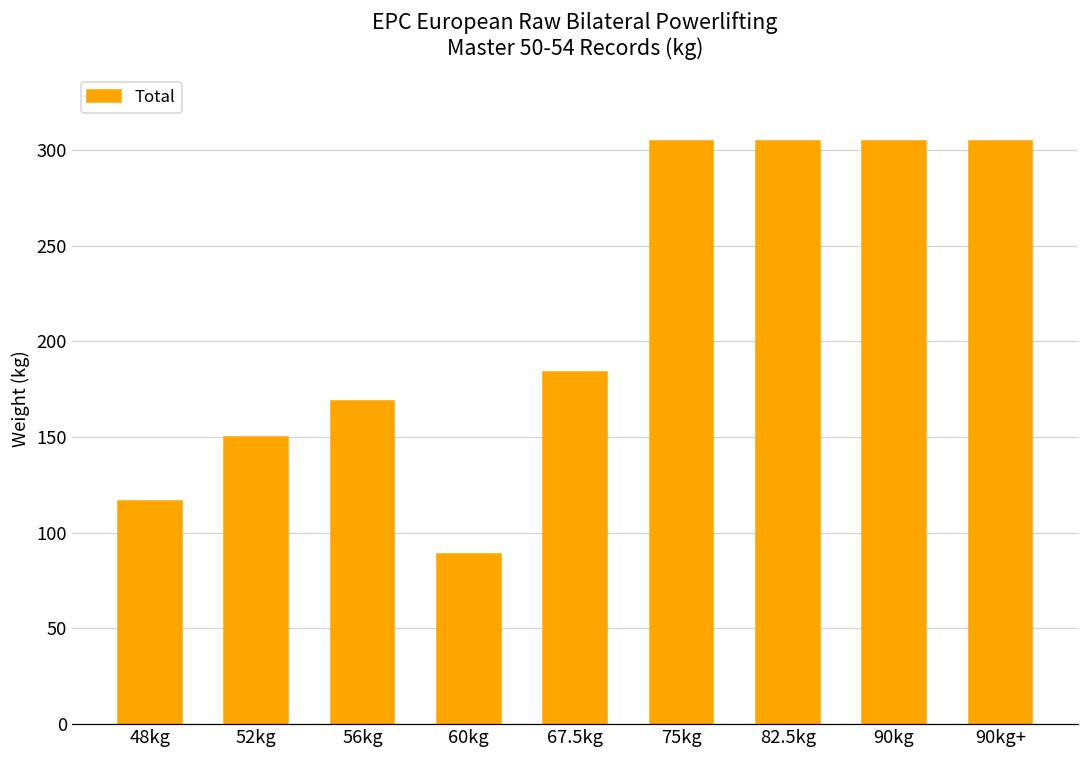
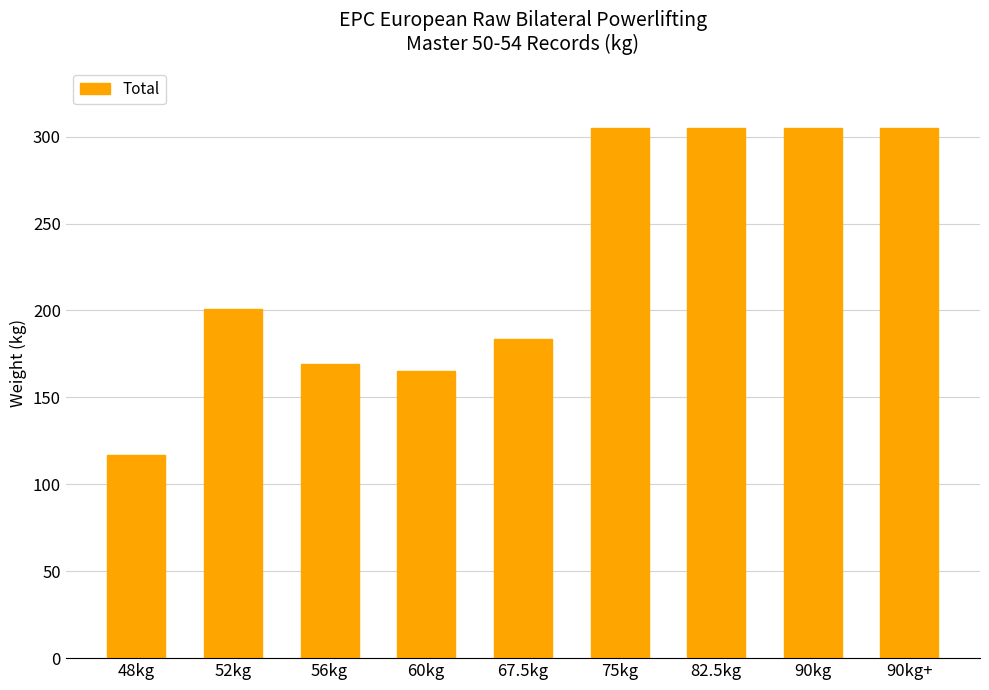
  {
    "48kg": 117,
-   "52kg": 150,
+   "52kg": 201,
    "56kg": 169,
-   "60kg": 89,
+   "60kg": 165,
    "67.5kg": 184,
    "75kg": 305,
    "82.5kg": 305,
    "90kg": 305,
    "90kg+": 305
  }
